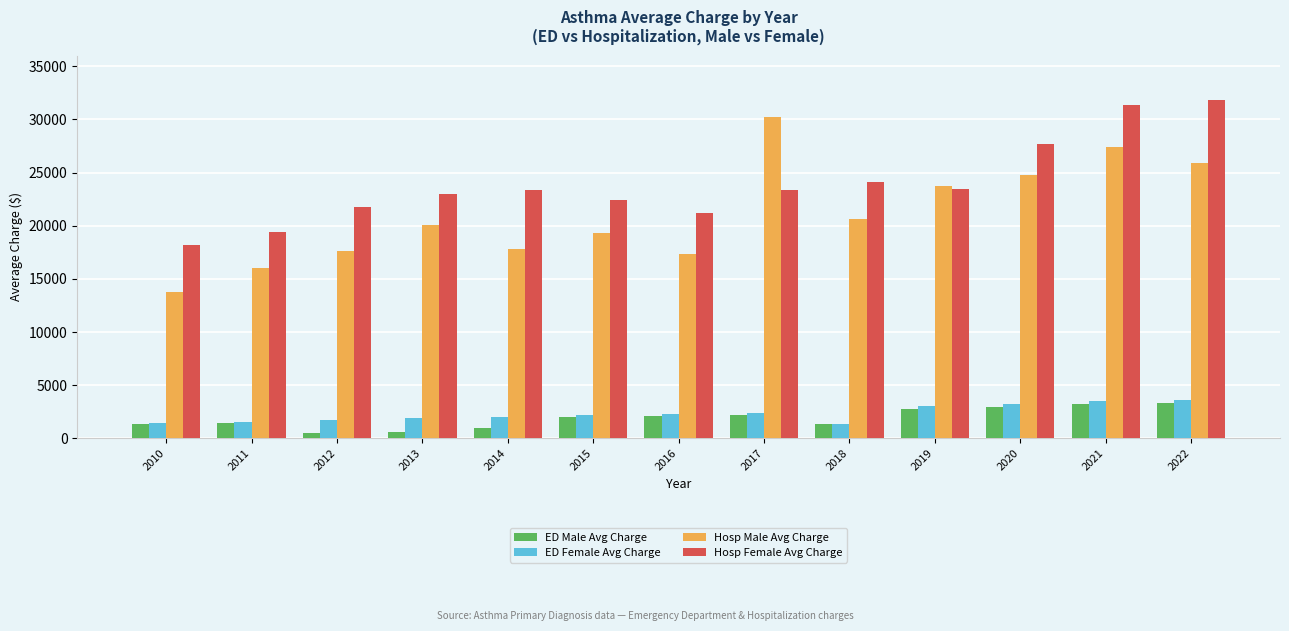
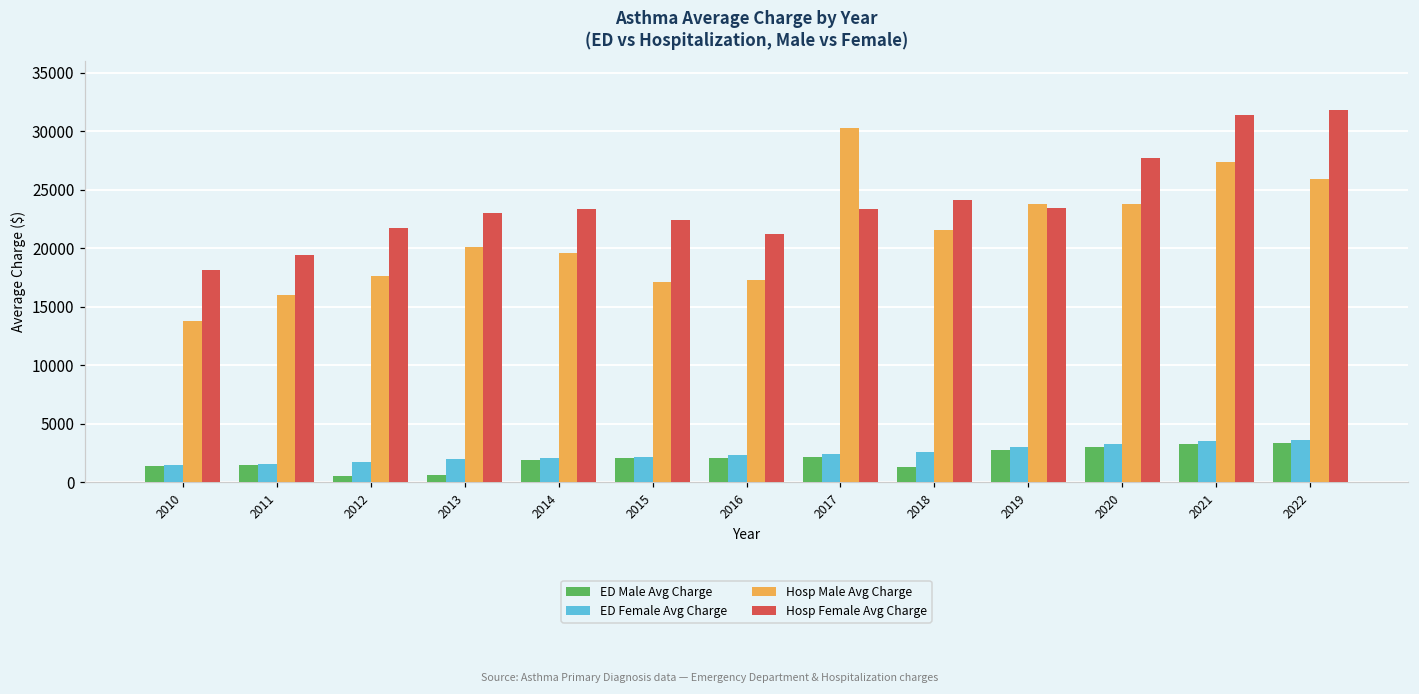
  {
    "ED Male Avg Charge": {
      "2010": 1400,
      "2011": 1500,
      "2012": 500,
      "2013": 600,
-     "2014": 1000,
+     "2014": 1900,
      "2015": 2000,
      "2016": 2100,
      "2017": 2200,
      "2018": 1300,
      "2019": 2700,
      "2020": 3000,
      "2021": 3200,
      "2022": 3300
    },
    "ED Female Avg Charge": {
      "2010": 1500,
      "2011": 1500,
      "2012": 1700,
      "2013": 1900,
      "2014": 2000,
      "2015": 2200,
      "2016": 2300,
      "2017": 2400,
-     "2018": 1300,
+     "2018": 2600,
      "2019": 3000,
      "2020": 3200,
      "2021": 3500,
      "2022": 3600
    },
    "Hosp Male Avg Charge": {
      "2010": 13800,
      "2011": 16000,
      "2012": 17700,
      "2013": 20100,
-     "2014": 17800,
-     "2015": 19300,
+     "2014": 19500,
+     "2015": 17100,
      "2016": 17300,
      "2017": 30300,
-     "2018": 20600,
+     "2018": 21500,
      "2019": 23700,
-     "2020": 24800,
+     "2020": 23800,
      "2021": 27400,
      "2022": 25900
    },
    "Hosp Female Avg Charge": {
      "2010": 18200,
      "2011": 19400,
      "2012": 21700,
      "2013": 23000,
      "2014": 23300,
      "2015": 22400,
      "2016": 21200,
      "2017": 23400,
      "2018": 24100,
      "2019": 23400,
      "2020": 27700,
      "2021": 31400,
      "2022": 31800
    }
  }
